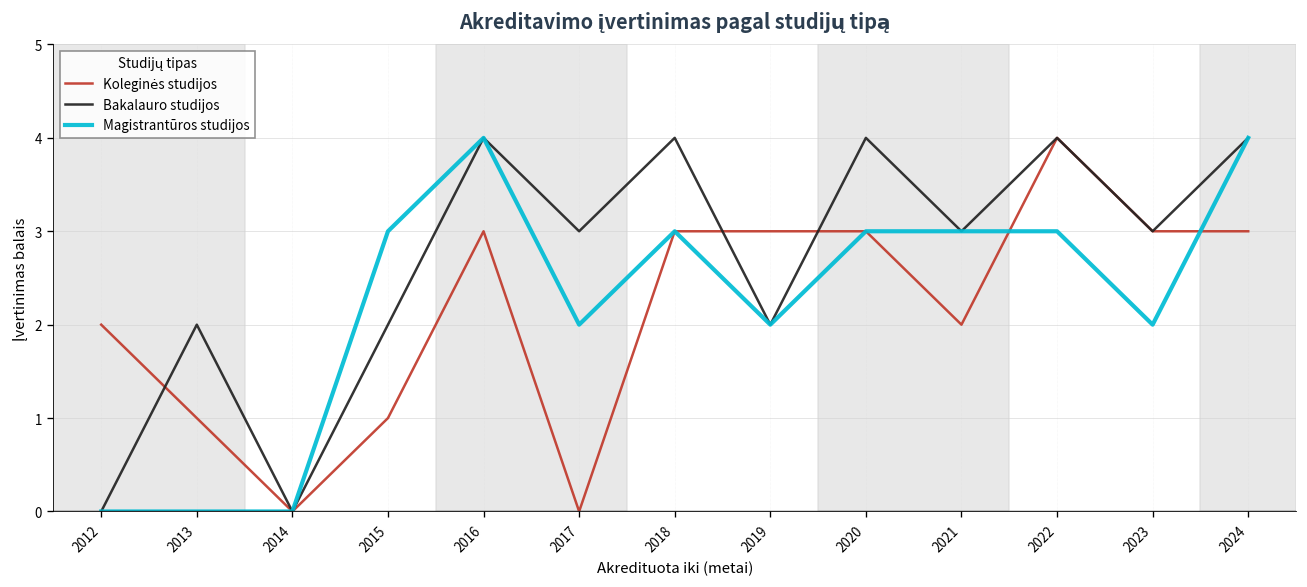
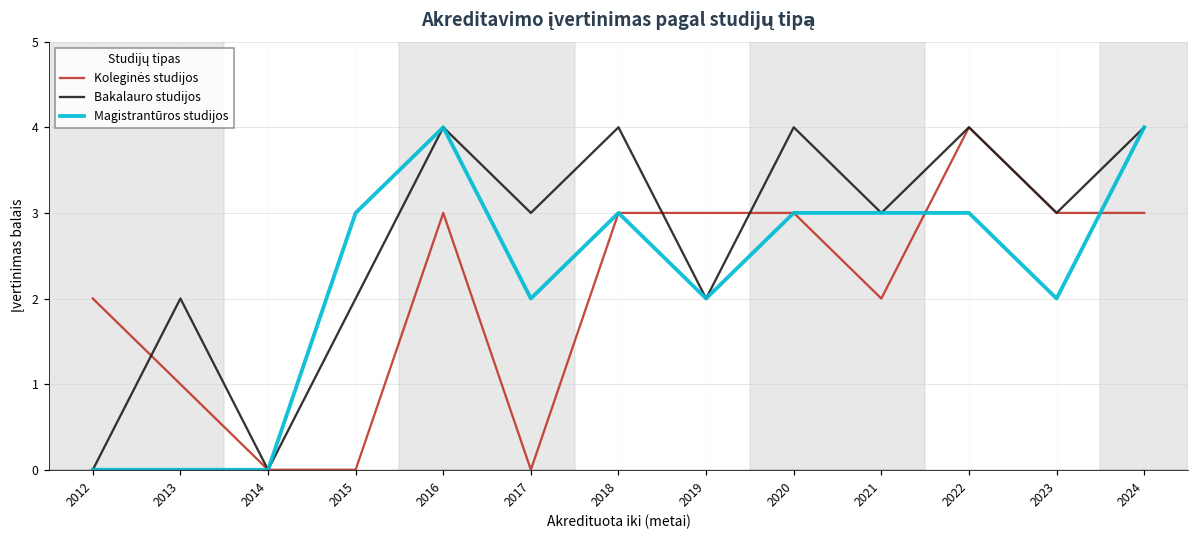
  {
    "Koleginės studijos": {
      "2012": 2,
      "2013": 1,
-     "2015": 1,
+     "2015": 0,
      "2016": 3,
      "2017": 0,
      "2019": 3,
      "2021": 2,
      "2024": 3
    },
    "Bakalauro studijos": {
      "2013": 2,
      "2015": 2,
      "2017": 3,
      "2018": 4,
      "2020": 4
    },
    "Magistrantūros studijos": {
      "2013": 0,
      "2015": 3,
      "2017": 2,
      "2022": 3,
      "2023": 2
    }
  }
